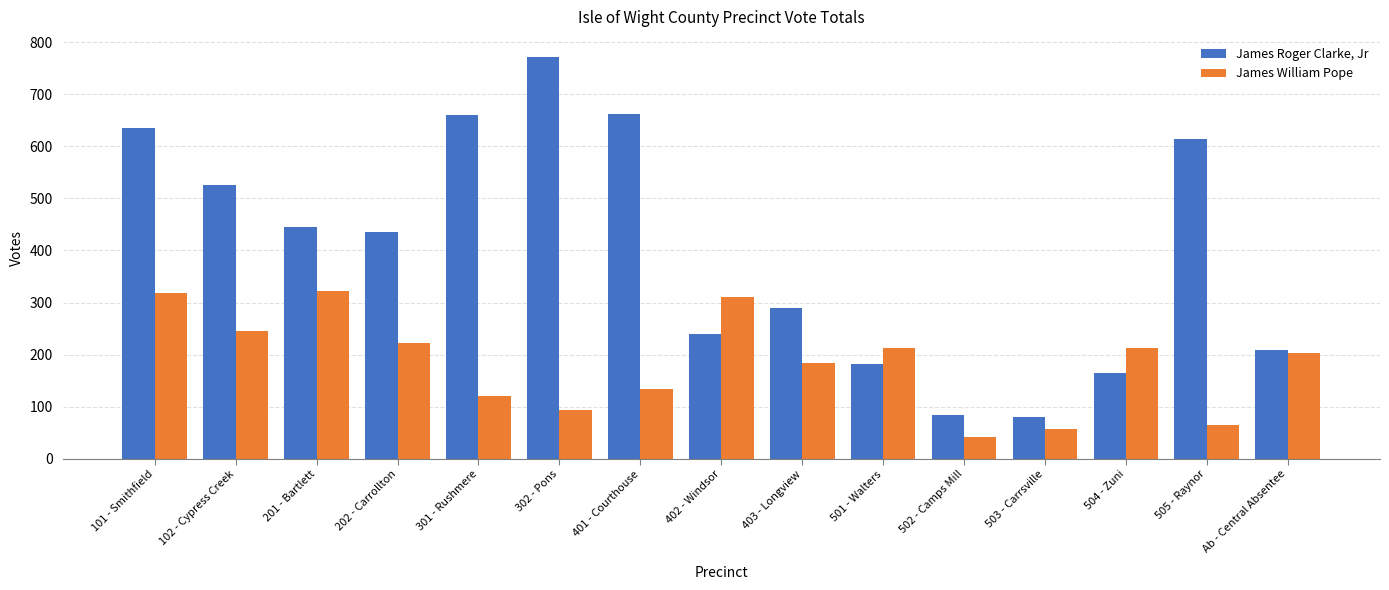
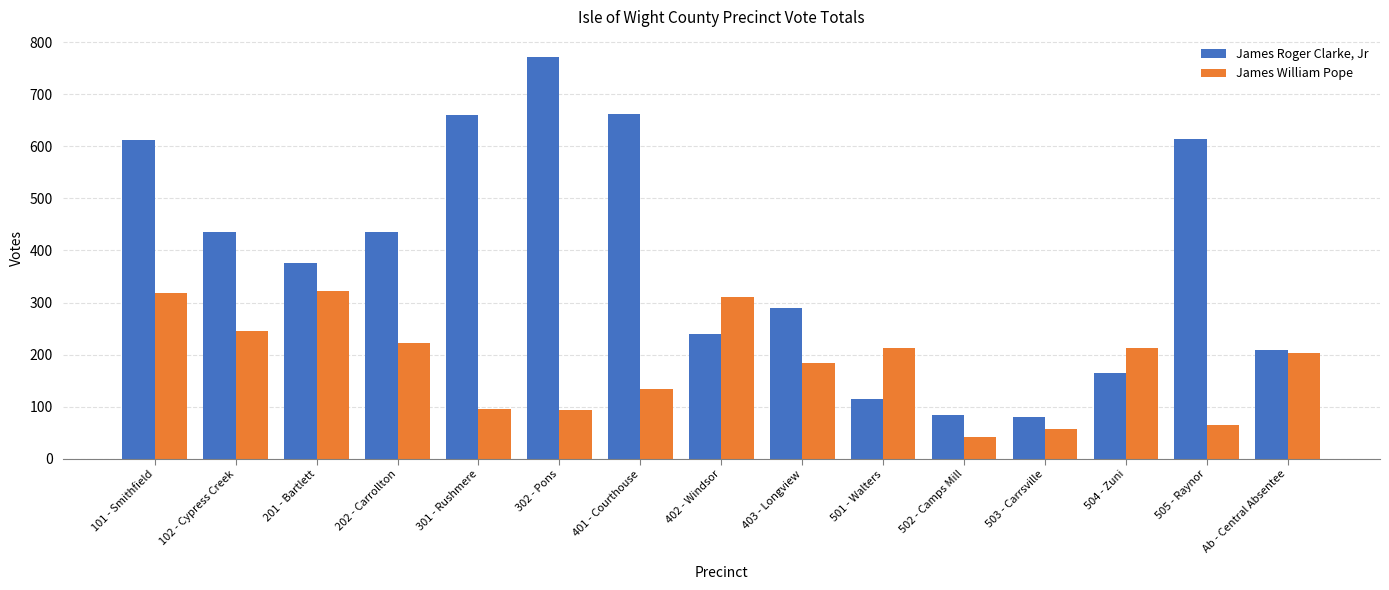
  {
    "James Roger Clarke, Jr": {
-     "101 - Smithfield": 640,
-     "102 - Cypress Creek": 530,
-     "201 - Bartlett": 450,
+     "101 - Smithfield": 610,
+     "102 - Cypress Creek": 440,
+     "201 - Bartlett": 380,
      "202 - Carrollton": 440,
      "301 - Rushmere": 660,
      "302 - Pons": 770,
      "401 - Courthouse": 660,
      "402 - Windsor": 240,
      "403 - Longview": 290,
-     "501 - Walters": 180,
+     "501 - Walters": 110,
      "502 - Camps Mill": 80,
      "503 - Carrsville": 80,
      "504 - Zuni": 160,
      "505 - Raynor": 610,
      "Ab - Central Absentee": 210
    },
    "James William Pope": {
      "101 - Smithfield": 320,
      "102 - Cypress Creek": 250,
      "201 - Bartlett": 320,
      "202 - Carrollton": 220,
-     "301 - Rushmere": 120,
+     "301 - Rushmere": 100,
      "302 - Pons": 90,
      "401 - Courthouse": 130,
      "402 - Windsor": 310,
      "403 - Longview": 180,
      "501 - Walters": 210,
      "502 - Camps Mill": 40,
      "503 - Carrsville": 60,
      "504 - Zuni": 210,
      "505 - Raynor": 70,
      "Ab - Central Absentee": 200
    }
  }
